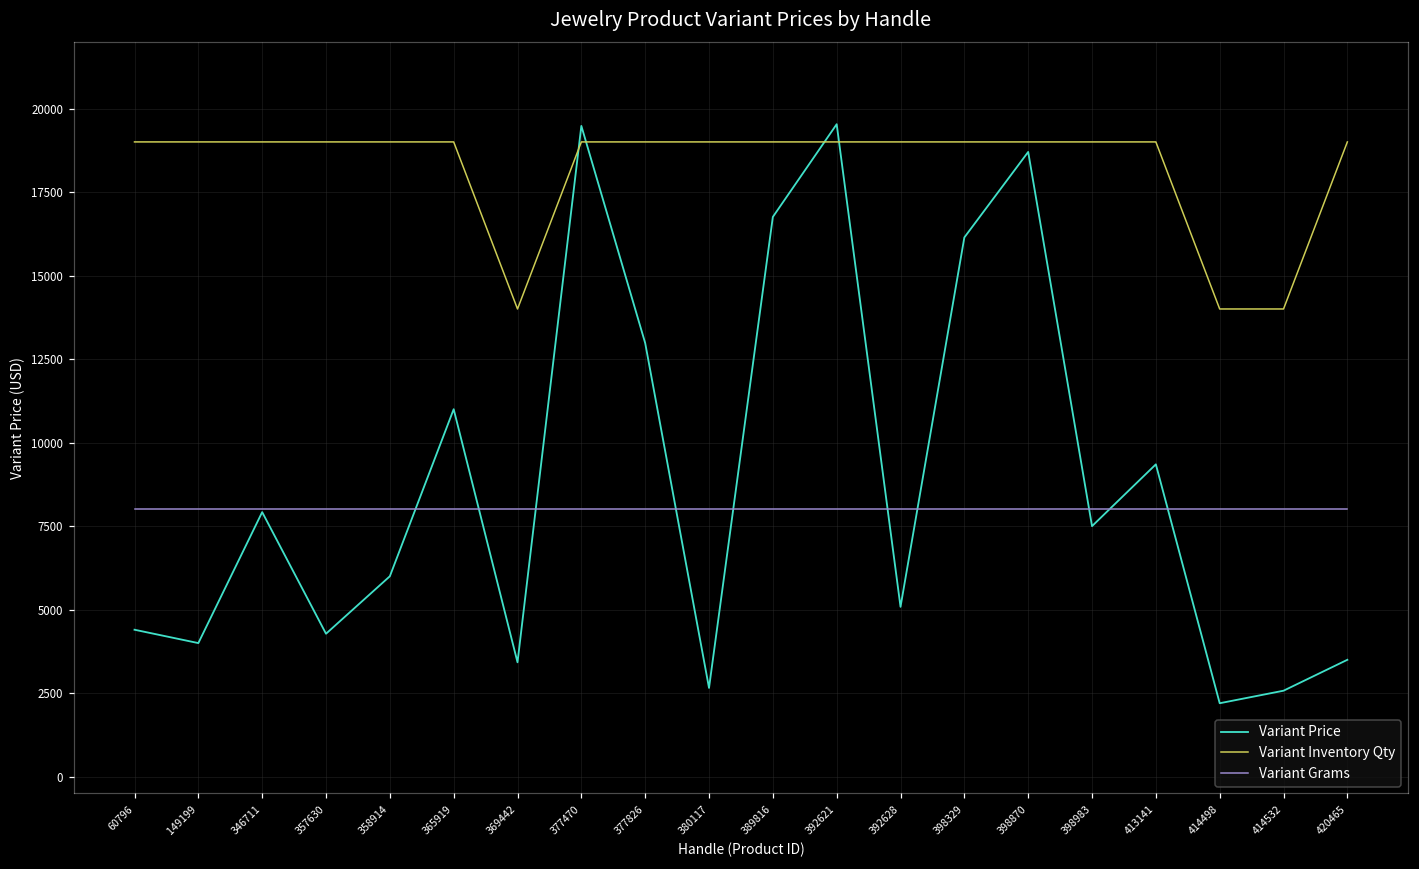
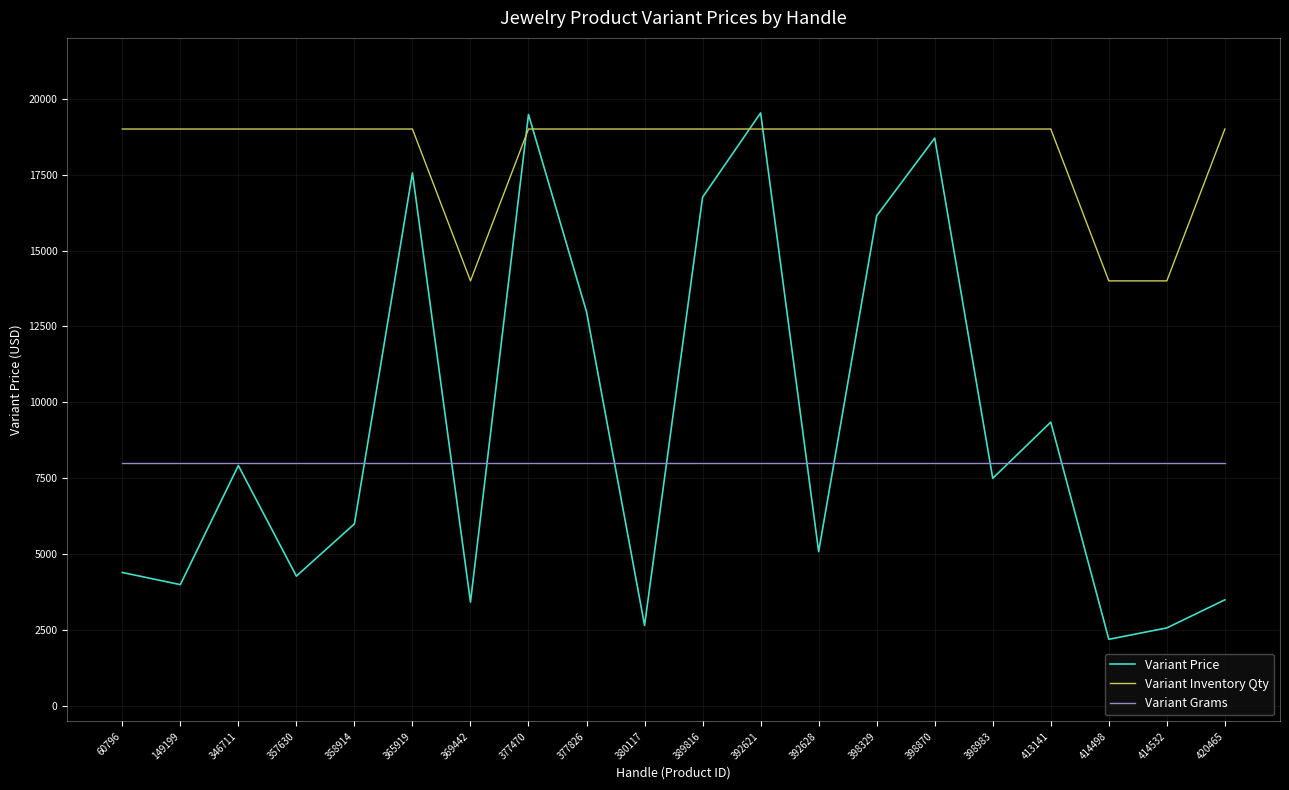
  {
    "Variant Price": {
      "60796": 4400,
      "149199": 4000,
      "357630": 4300,
      "358914": 6000,
-     "365919": 11000,
+     "365919": 17600,
      "369442": 3400,
      "377470": 19500,
      "377826": 13000,
      "380117": 2700,
      "389816": 16800,
      "392621": 19500,
      "392628": 5100,
      "398329": 16100,
      "398870": 18700,
      "398983": 7500,
      "413141": 9400,
      "414498": 2200,
      "414532": 2600,
      "420465": 3500
    },
    "Variant Inventory Qty": {
      "60796": 19000,
      "149199": 19000,
      "346711": 19000,
      "357630": 19000,
      "358914": 19000,
      "365919": 19000,
      "369442": 14000,
      "377470": 19000,
      "377826": 19000,
      "380117": 19000,
      "389816": 19000,
      "392621": 19000,
      "392628": 19000,
      "398329": 19000,
      "398870": 19000,
      "398983": 19000,
      "413141": 19000,
      "414498": 14000,
      "414532": 14000,
      "420465": 19000
    },
    "Variant Grams": {
      "60796": 8000,
      "149199": 8000,
      "357630": 8000,
      "358914": 8000,
      "365919": 8000,
      "369442": 8000,
      "377470": 8000,
      "377826": 8000,
      "380117": 8000,
      "389816": 8000,
      "392621": 8000,
      "392628": 8000,
      "398329": 8000,
      "398870": 8000,
      "398983": 8000,
      "413141": 8000,
      "414498": 8000,
      "414532": 8000,
      "420465": 8000
    }
  }
